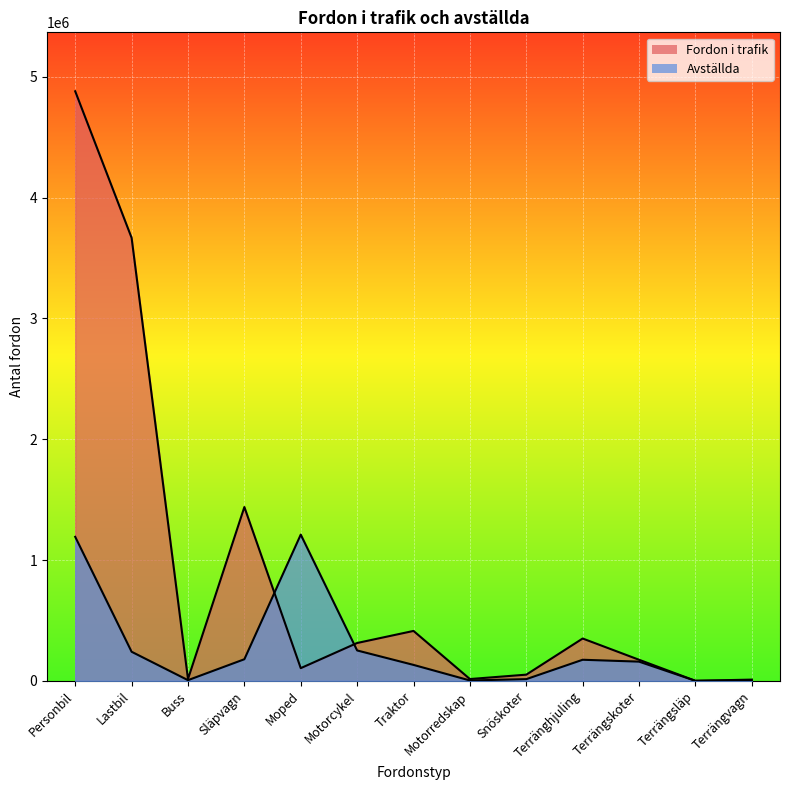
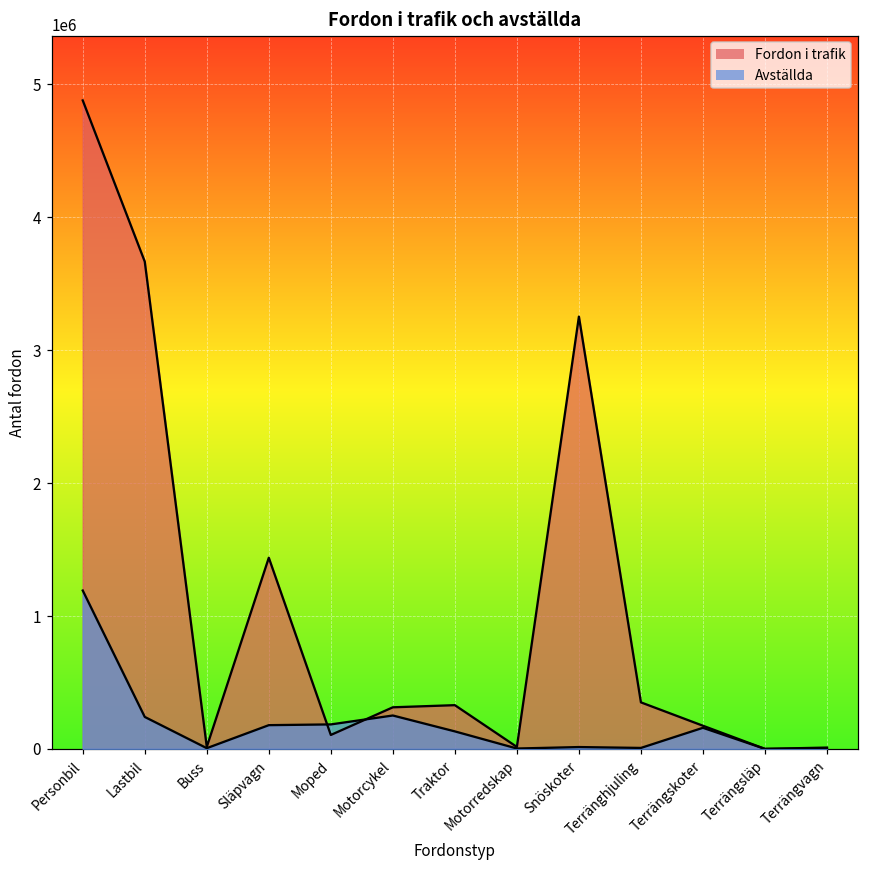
  {
    "Fordon i trafik": {
      "Personbil": 4880000,
      "Lastbil": 3670000,
      "Släpvagn": 1440000,
      "Moped": 100000,
      "Motorcykel": 310000,
-     "Traktor": 410000,
-     "Snöskoter": 50000,
+     "Traktor": 330000,
+     "Snöskoter": 3250000,
      "Terränghjuling": 350000
    },
    "Avställda": {
      "Personbil": 1190000,
      "Lastbil": 240000,
      "Släpvagn": 180000,
-     "Moped": 1210000,
+     "Moped": 180000,
      "Motorcykel": 250000,
      "Traktor": 130000,
      "Snöskoter": 10000,
-     "Terränghjuling": 170000
+     "Terränghjuling": 10000
    }
  }
